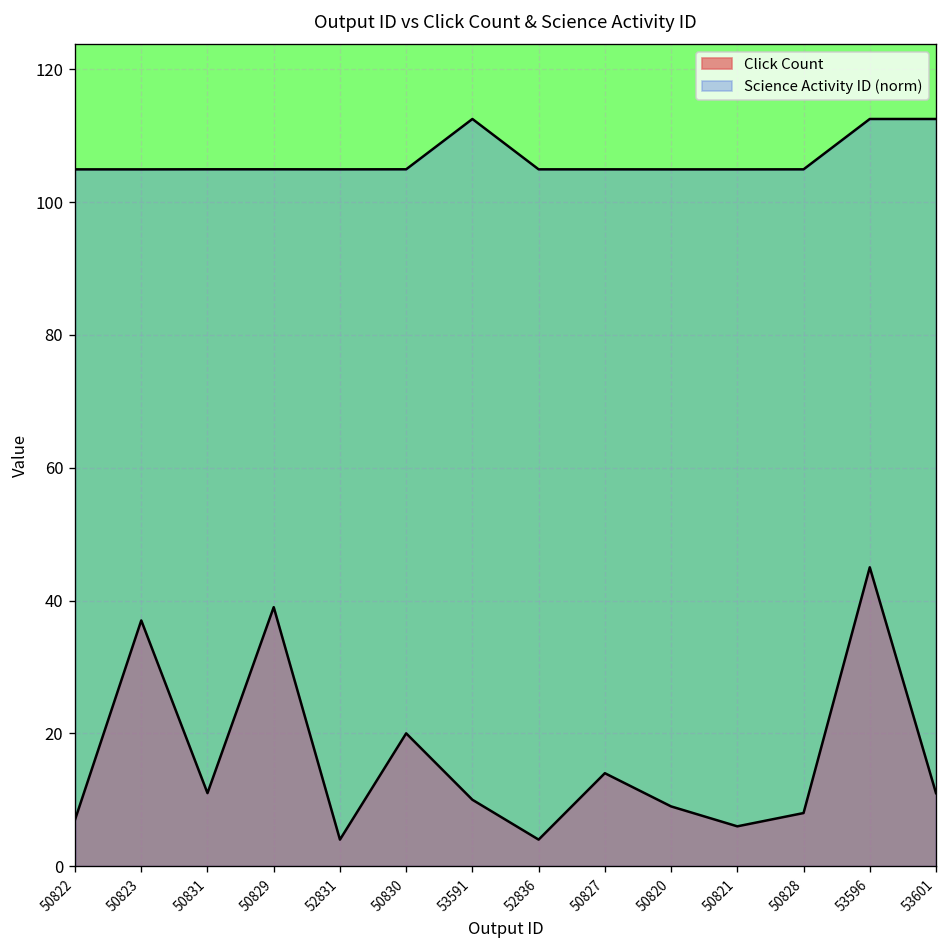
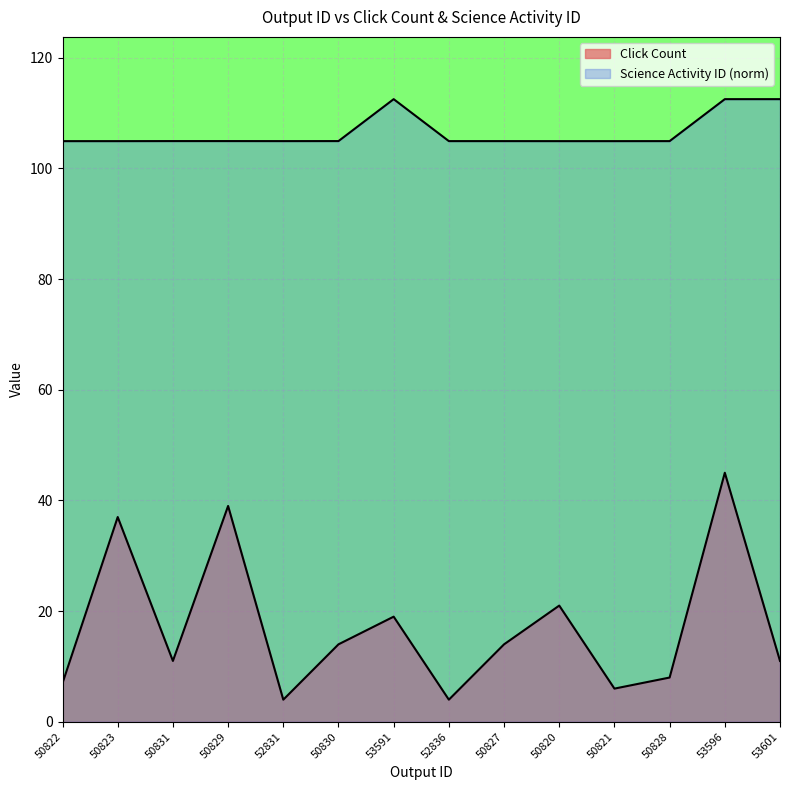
  {
    "Click Count": {
      "50822": 7,
      "50823": 37,
      "50831": 11,
      "50829": 39,
      "52831": 4,
-     "50830": 20,
-     "53591": 10,
+     "50830": 14,
+     "53591": 19,
      "52836": 4,
      "50827": 14,
-     "50820": 9,
+     "50820": 21,
      "50821": 6,
      "50828": 8,
      "53596": 45,
      "53601": 11
    },
    "Science Activity ID (norm)": {
      "50822": 105,
      "50823": 105,
      "50831": 105,
      "50829": 105,
      "52831": 105,
      "50830": 105,
      "53591": 113,
      "52836": 105,
      "50827": 105,
      "50820": 105,
      "50821": 105,
      "50828": 105,
      "53596": 113,
      "53601": 113
    }
  }
